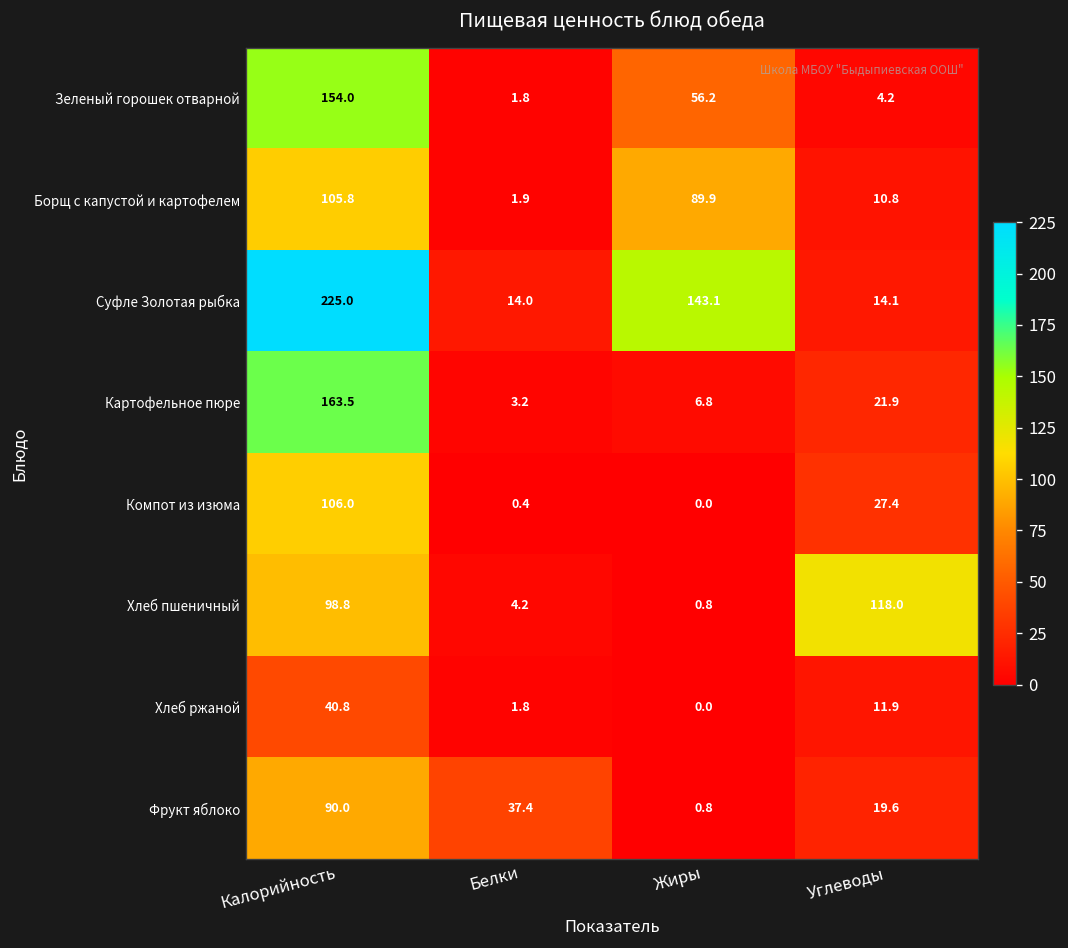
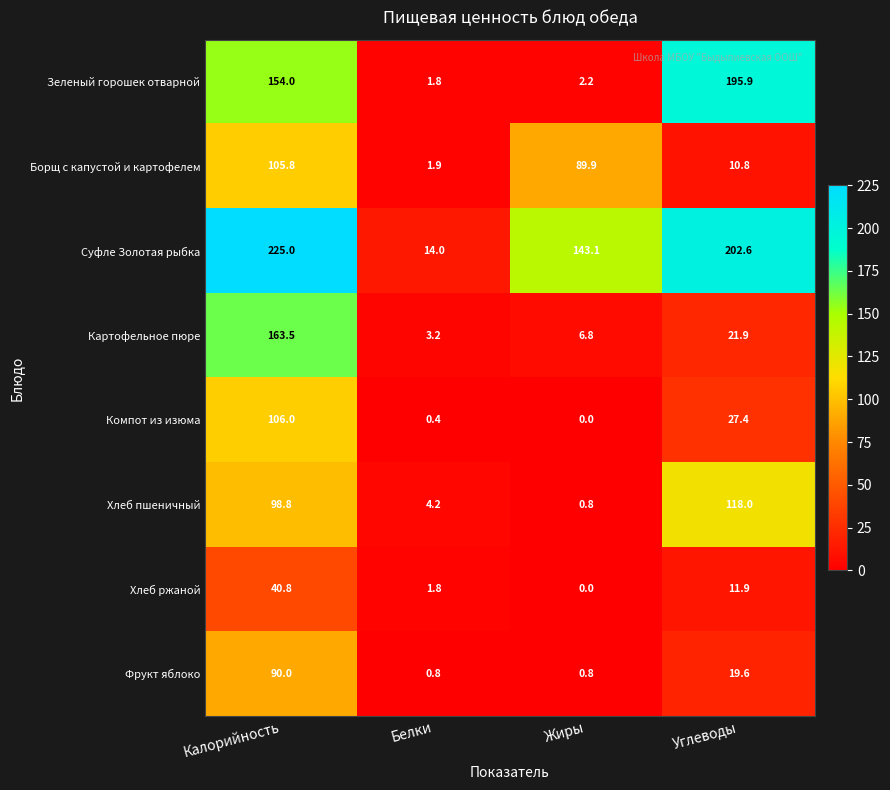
  {
    "Зеленый горошек отварной": {
      "Калорийность": 154.0,
      "Белки": 1.8,
-     "Жиры": 56.2,
-     "Углеводы": 4.2
+     "Жиры": 2.2,
+     "Углеводы": 195.9
    },
    "Борщ с капустой и картофелем": {
      "Калорийность": 105.8,
      "Белки": 1.9,
      "Жиры": 89.9,
      "Углеводы": 10.8
    },
    "Суфле Золотая рыбка": {
      "Калорийность": 225.0,
      "Белки": 14.0,
      "Жиры": 143.1,
-     "Углеводы": 14.1
+     "Углеводы": 202.6
    },
    "Картофельное пюре": {
      "Калорийность": 163.5,
      "Белки": 3.2,
      "Жиры": 6.8,
      "Углеводы": 21.9
    },
    "Компот из изюма": {
      "Калорийность": 106.0,
      "Белки": 0.4,
      "Жиры": 0.0,
      "Углеводы": 27.4
    },
    "Хлеб пшеничный": {
      "Калорийность": 98.8,
      "Белки": 4.2,
      "Жиры": 0.8,
      "Углеводы": 118.0
    },
    "Хлеб ржаной": {
      "Калорийность": 40.8,
      "Белки": 1.8,
      "Жиры": 0.0,
      "Углеводы": 11.9
    },
    "Фрукт яблоко": {
      "Калорийность": 90.0,
-     "Белки": 37.4,
+     "Белки": 0.8,
      "Жиры": 0.8,
      "Углеводы": 19.6
    }
  }
